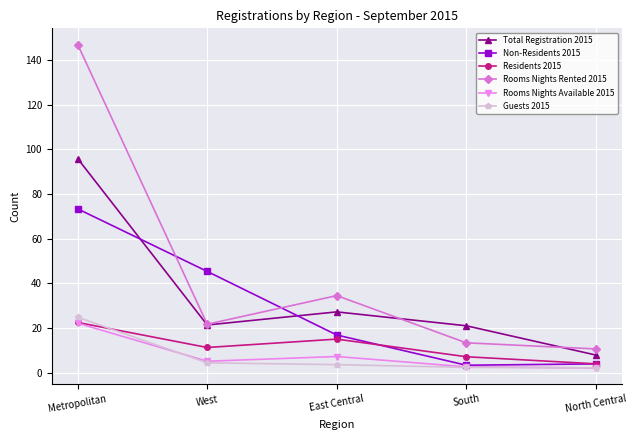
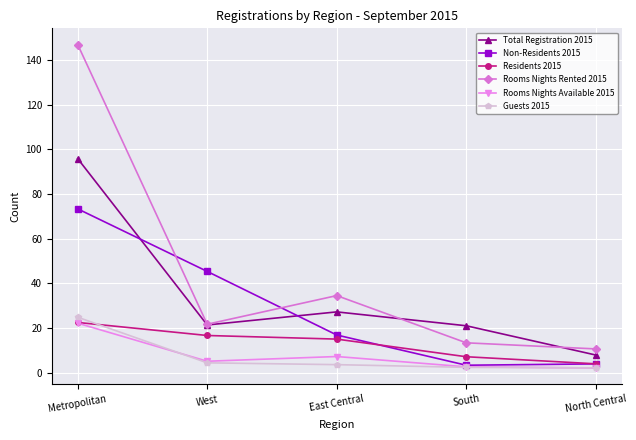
  {
    "Total Registration 2015": {
      "Metropolitan": 96,
      "East Central": 27,
      "South": 21,
      "North Central": 8
    },
    "Non-Residents 2015": {
      "Metropolitan": 73,
      "West": 45,
      "East Central": 17
    },
    "Residents 2015": {
-     "West": 11,
+     "West": 17,
      "East Central": 15,
      "South": 7
    },
    "Guests 2015": {
      "Metropolitan": 25,
      "East Central": 4
    }
  }
